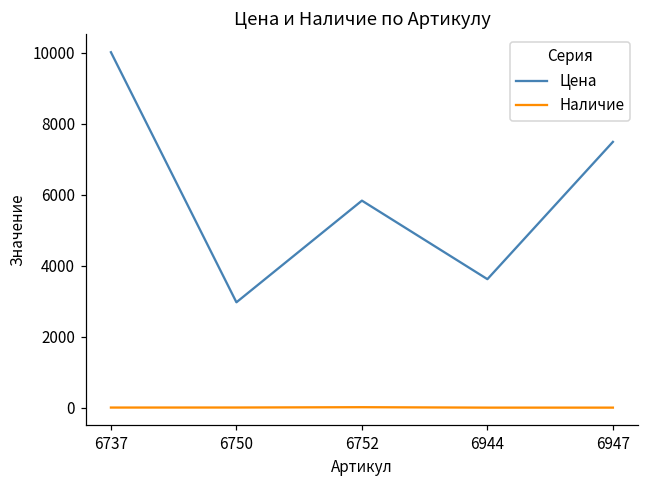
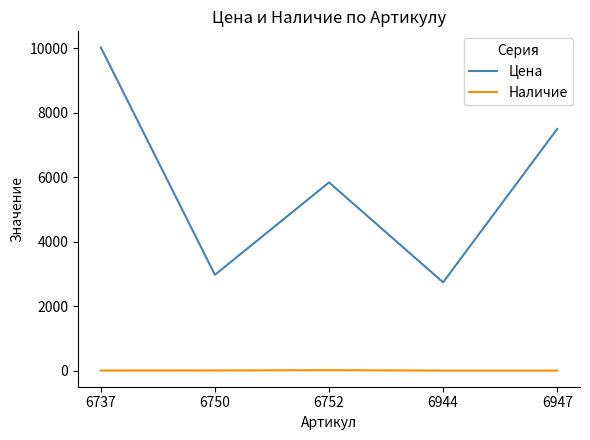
  {
    "Цена": {
      "6737": 10000,
      "6750": 3000,
      "6752": 5800,
-     "6944": 3600,
+     "6944": 2700,
      "6947": 7500
    },
    "Наличие": {
      "6737": 0,
      "6750": 0,
      "6752": 0,
      "6944": 0,
      "6947": 0
    }
  }
